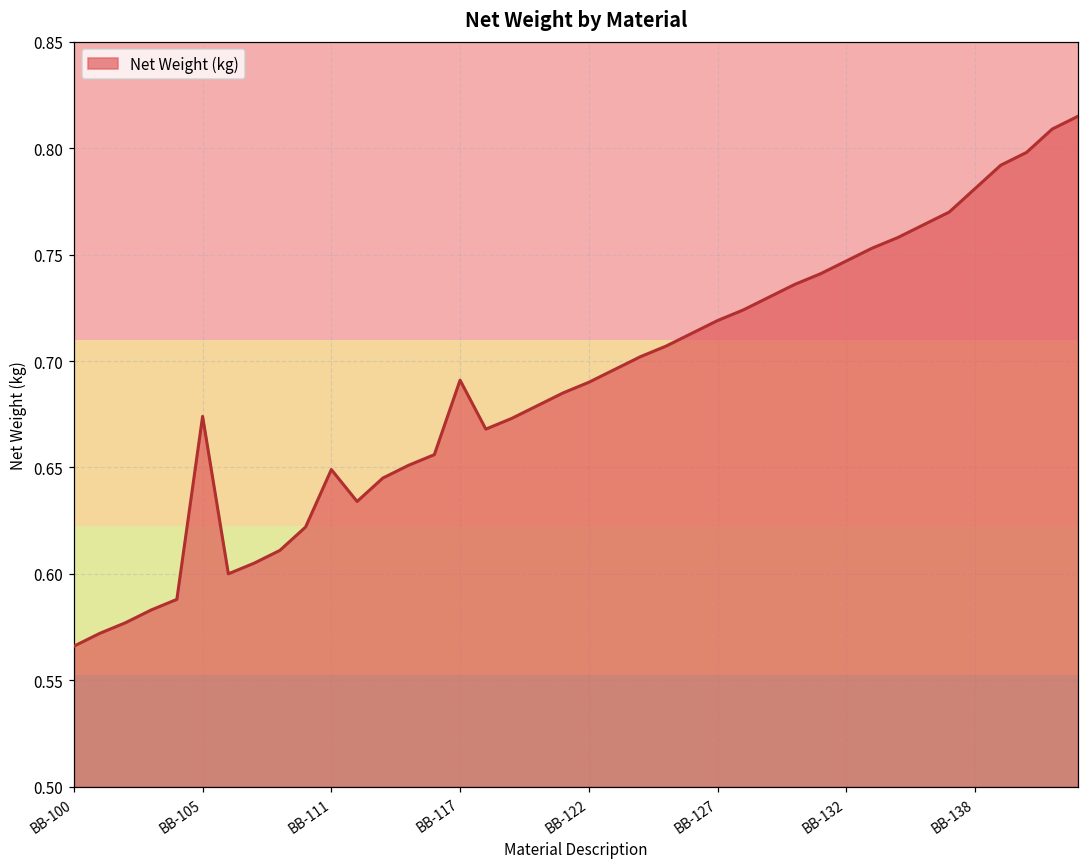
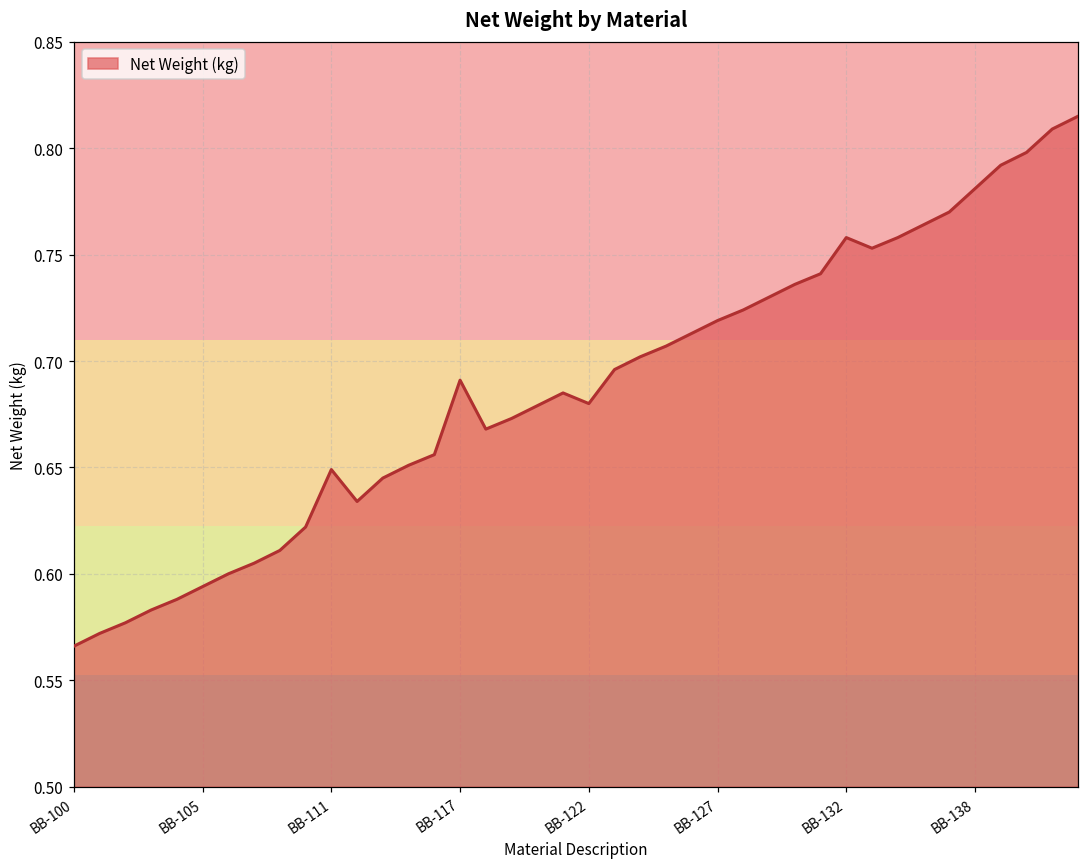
  {
    "BB-100": 0.566,
-   "BB-105": 0.674,
+   "BB-105": 0.594,
    "BB-111": 0.649,
    "BB-117": 0.691,
-   "BB-122": 0.69,
+   "BB-122": 0.68,
    "BB-127": 0.719,
-   "BB-132": 0.747,
+   "BB-132": 0.758,
    "BB-138": 0.781
  }
